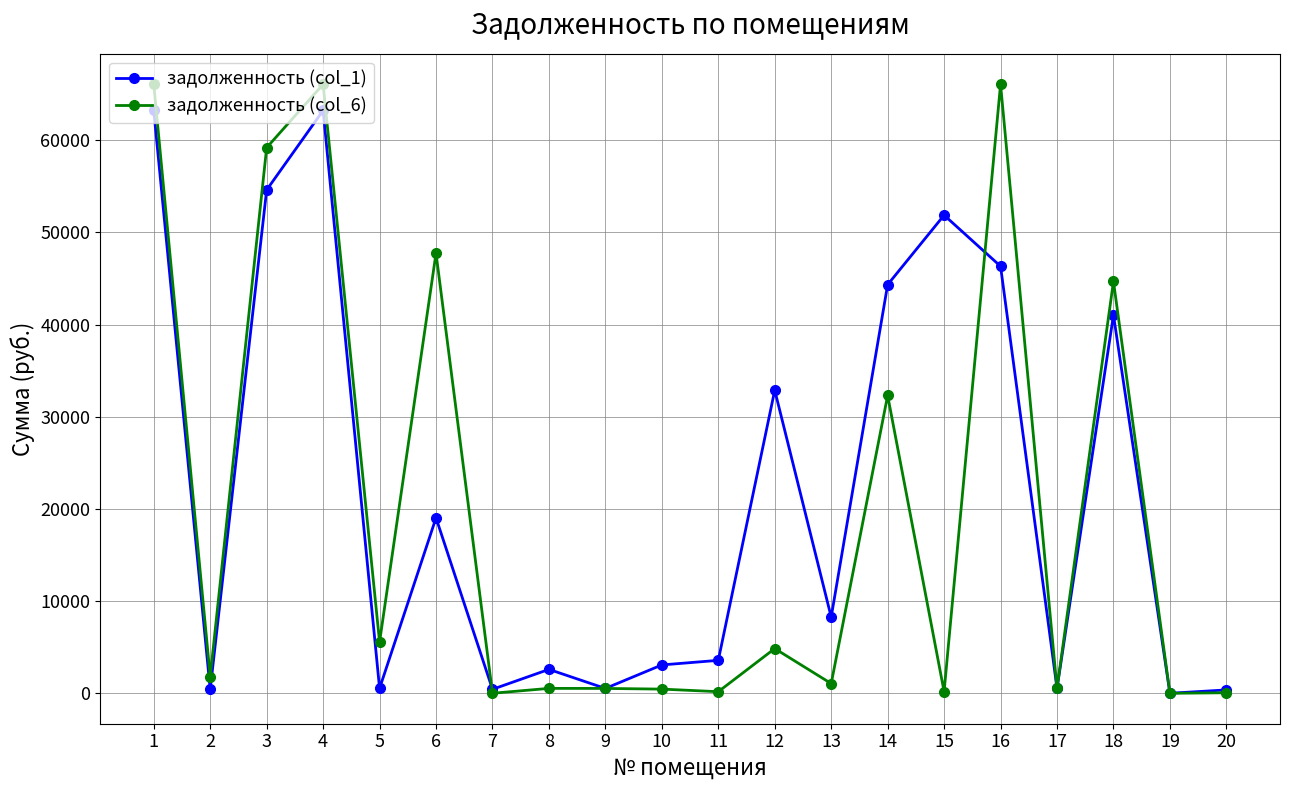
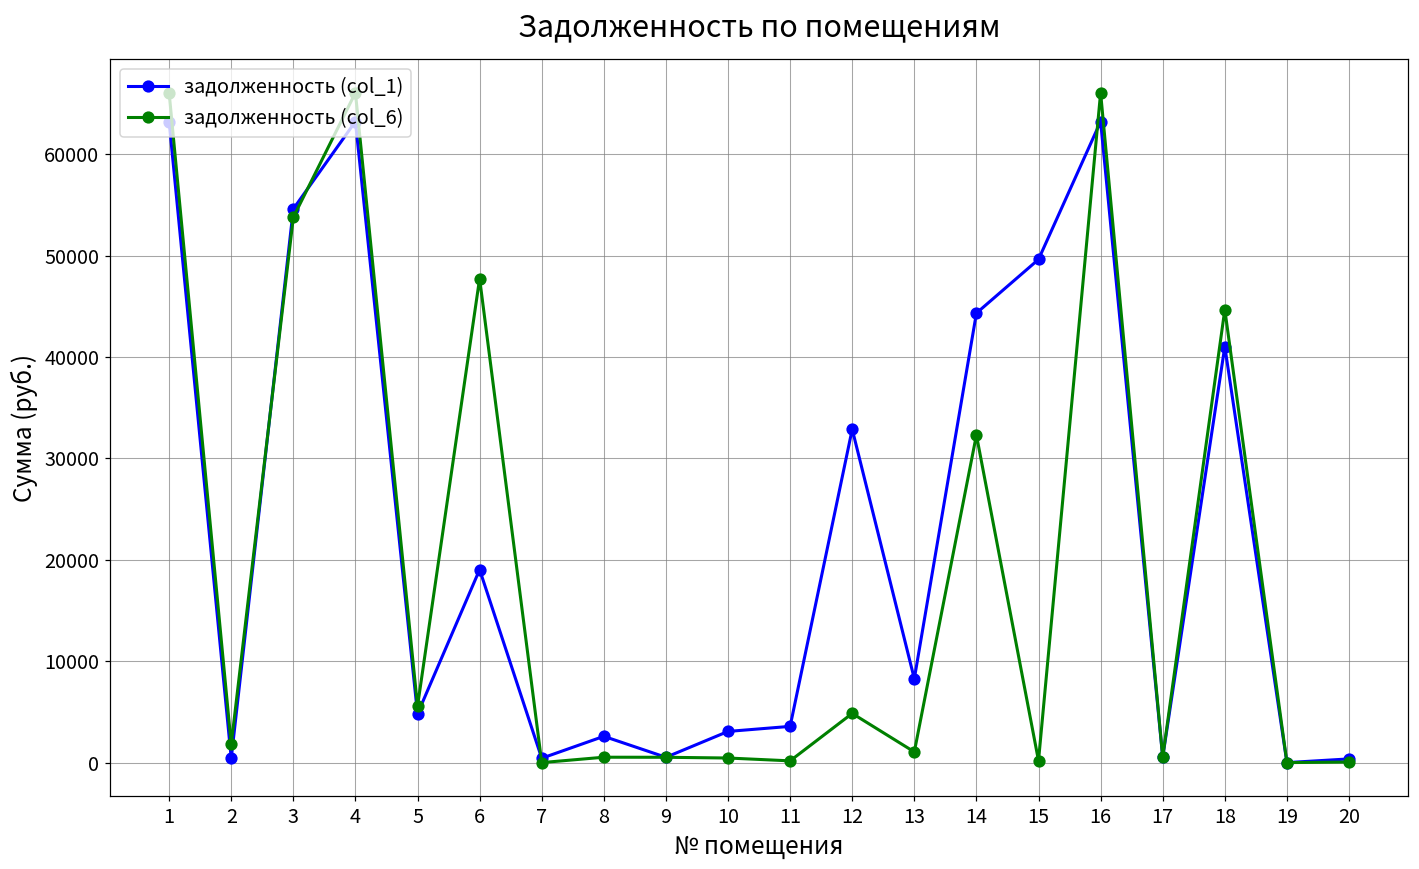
  {
    "задолженность (col_1)": {
      "2": 0,
      "3": 55000,
-     "5": 1000,
+     "5": 5000,
      "6": 19000,
      "7": 0,
      "8": 3000,
      "10": 3000,
      "11": 4000,
      "12": 33000,
      "13": 8000,
      "14": 44000,
-     "15": 52000,
-     "16": 46000,
+     "15": 50000,
+     "16": 63000,
      "18": 41000,
      "20": 0
    },
    "задолженность (col_6)": {
      "2": 2000,
-     "3": 59000,
+     "3": 54000,
      "5": 6000,
      "6": 48000,
      "7": 0,
      "8": 1000,
      "10": 0,
      "11": 0,
      "12": 5000,
      "13": 1000,
      "14": 32000,
      "15": 0,
      "16": 66000,
      "18": 45000,
      "20": 0
    }
  }
